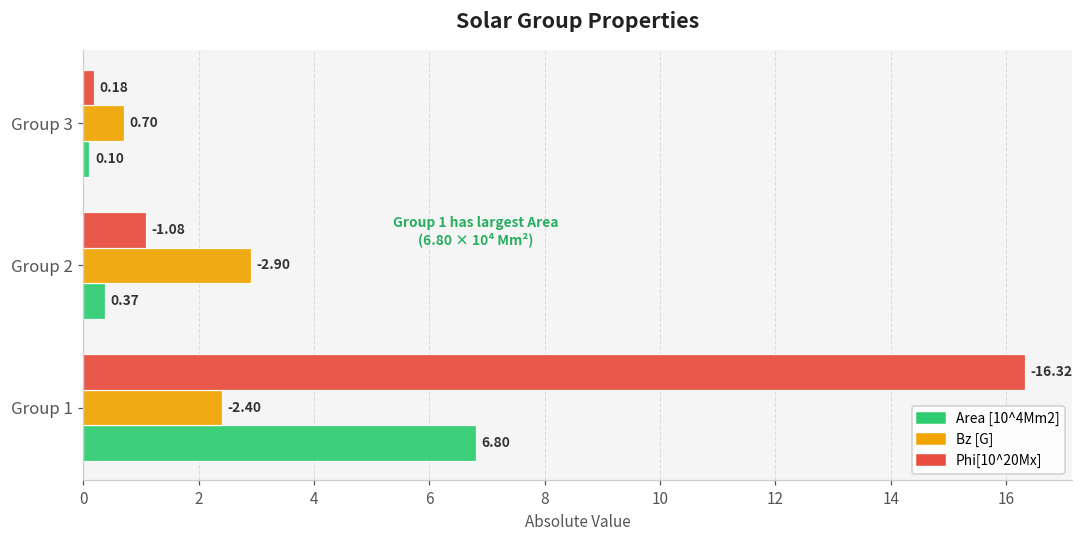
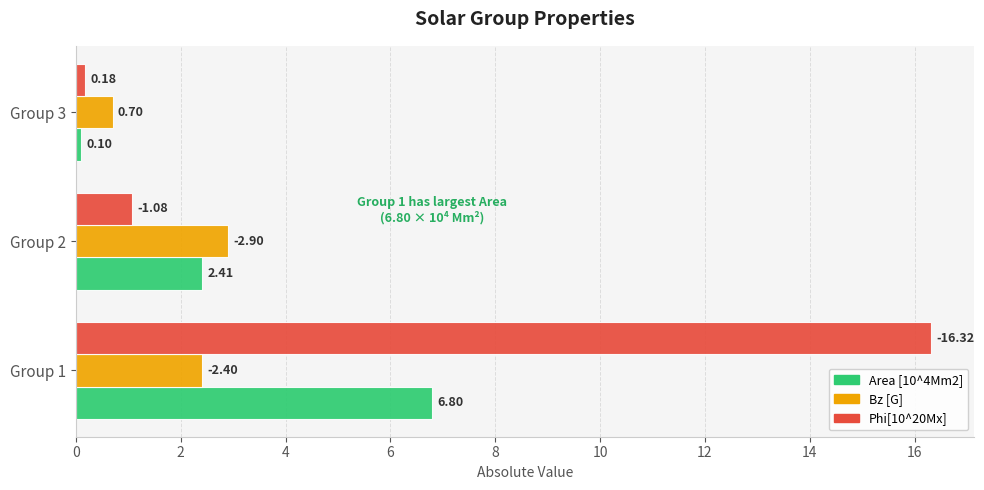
  {
    "Area [10^4Mm2]": {
      "Group 3": 0.10,
-     "Group 2": 0.37,
+     "Group 2": 2.41,
      "Group 1": 6.80
    },
    "Bz [G]": {
      "Group 3": 0.70
    },
    "Phi[10^20Mx]": {
      "Group 3": 0.18
    }
  }
